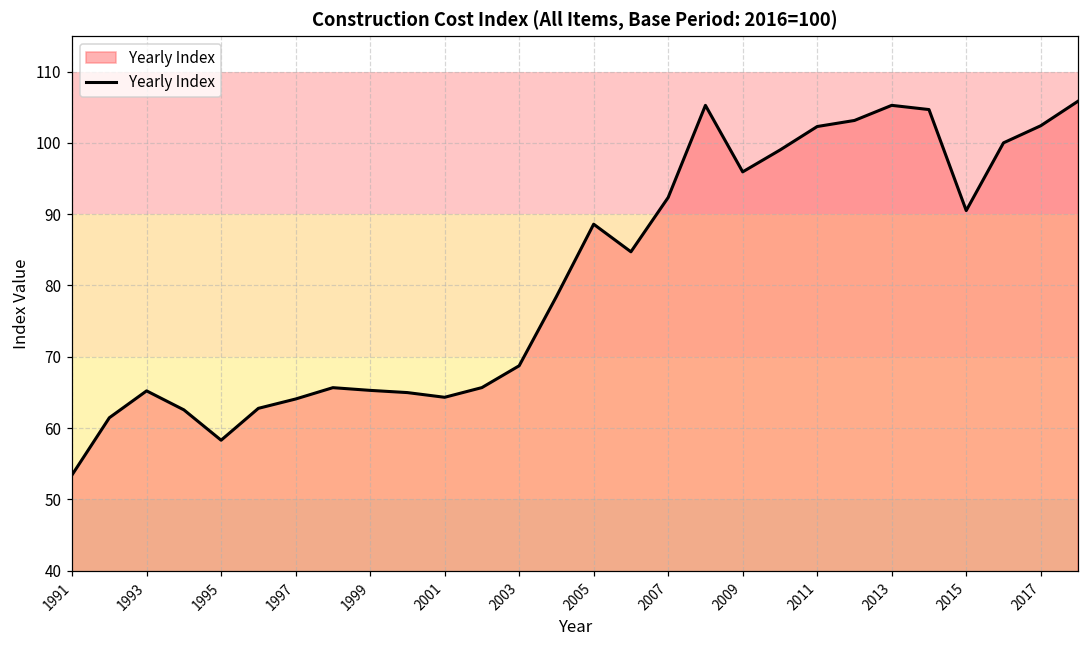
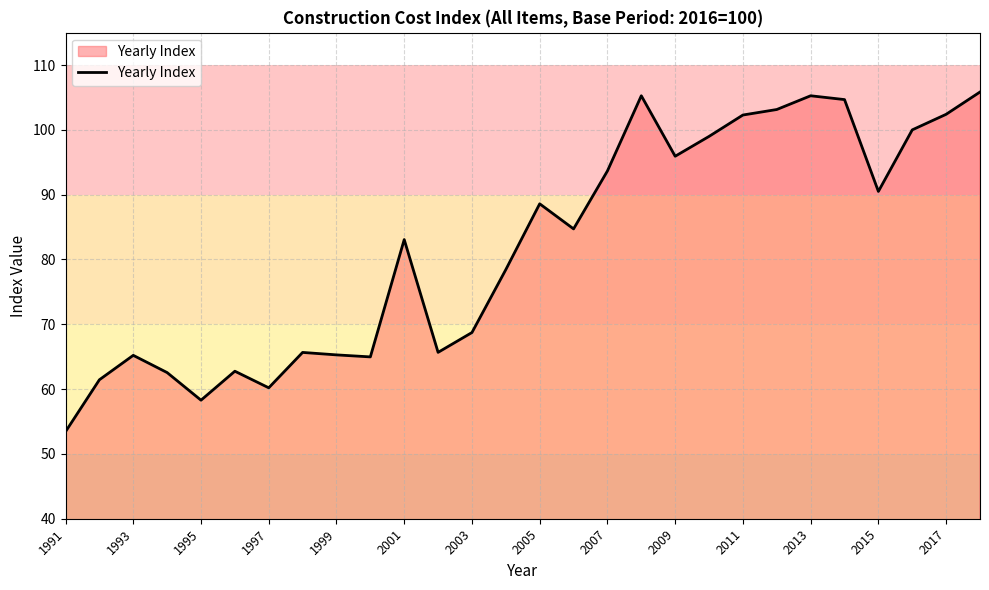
  {
    "1991": 53,
    "1993": 65,
    "1995": 58,
-   "1997": 64,
+   "1997": 60,
    "1999": 65,
-   "2001": 64,
+   "2001": 83,
    "2003": 69,
    "2005": 89,
-   "2007": 92,
+   "2007": 94,
    "2009": 96,
    "2011": 102,
    "2013": 105,
    "2015": 91,
    "2017": 102
  }
